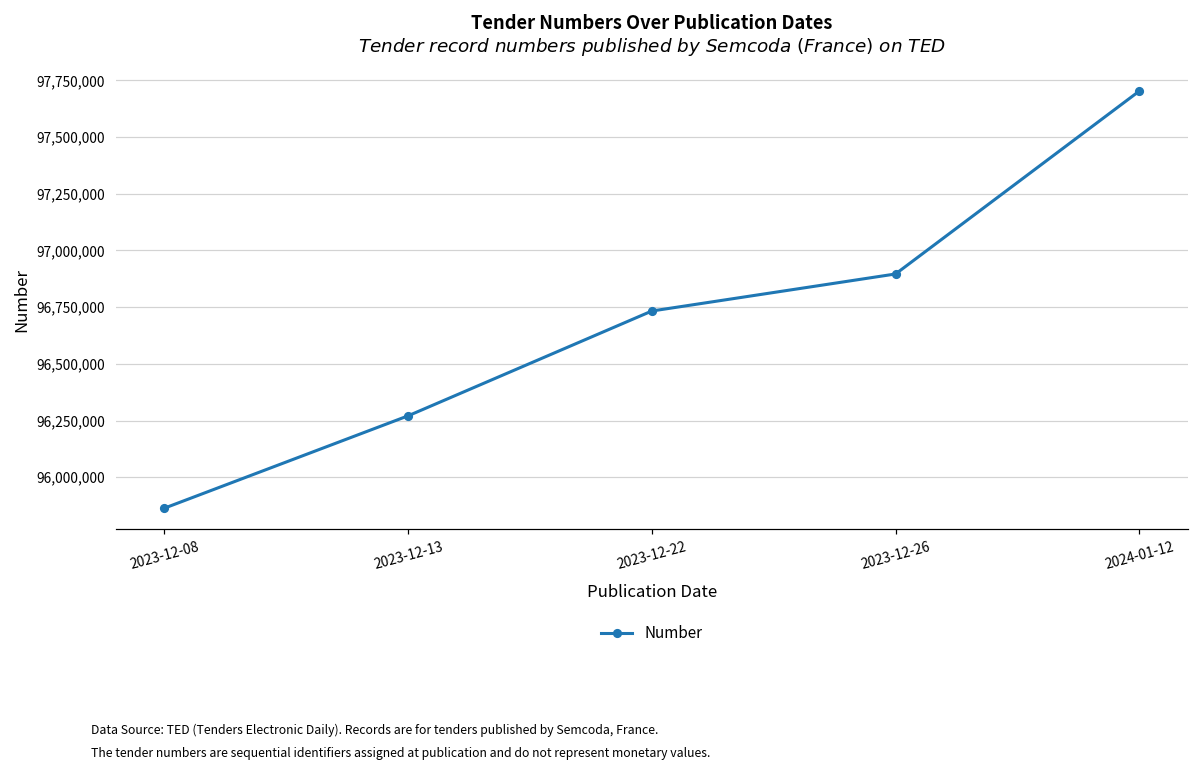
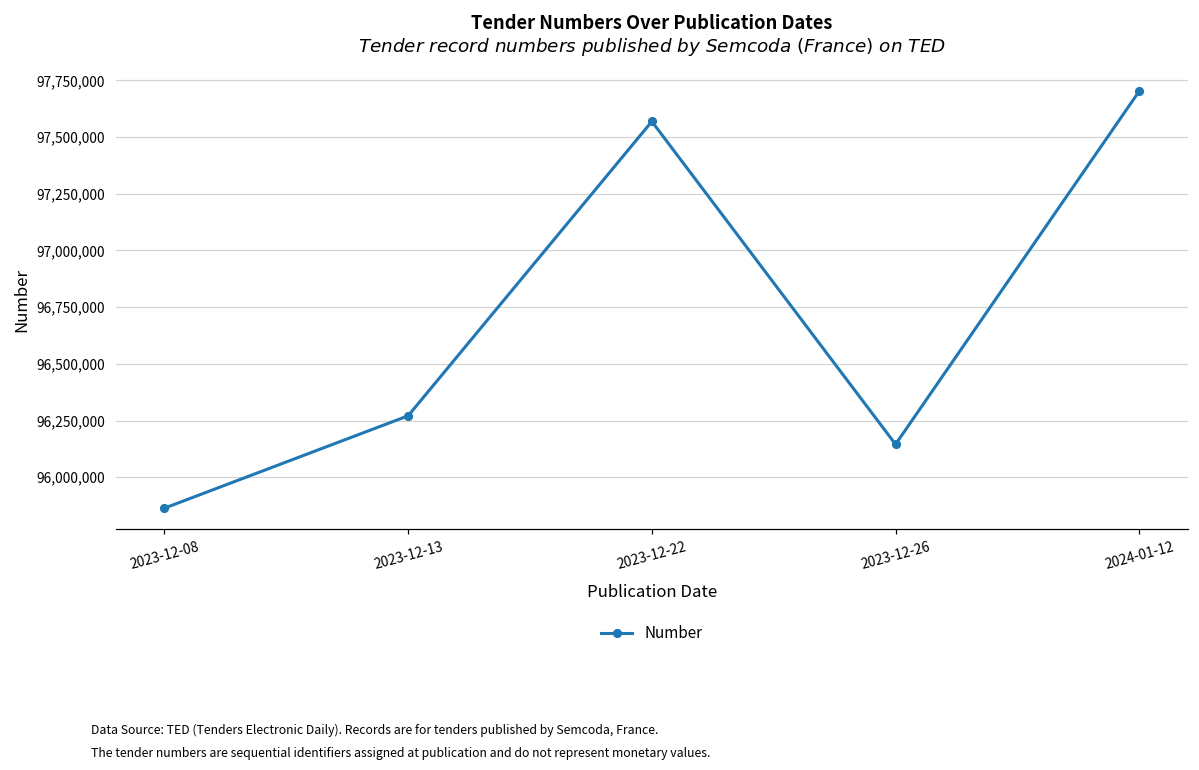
  {
    "2023-12-08": "95,860,000",
    "2023-12-13": "96,270,000",
-   "2023-12-22": "96,730,000",
-   "2023-12-26": "96,900,000",
+   "2023-12-22": "97,570,000",
+   "2023-12-26": "96,150,000",
    "2024-01-12": "97,700,000"
  }
